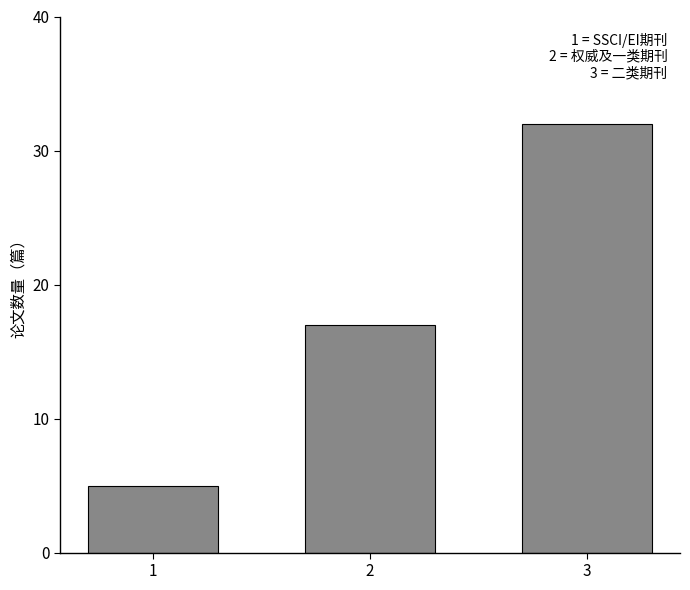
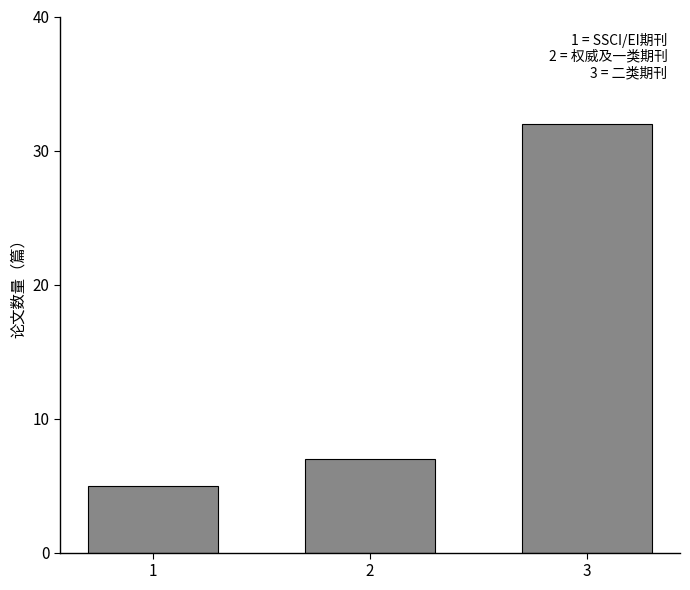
  {
    "1": 5,
-   "2": 17,
+   "2": 7,
    "3": 32
  }
